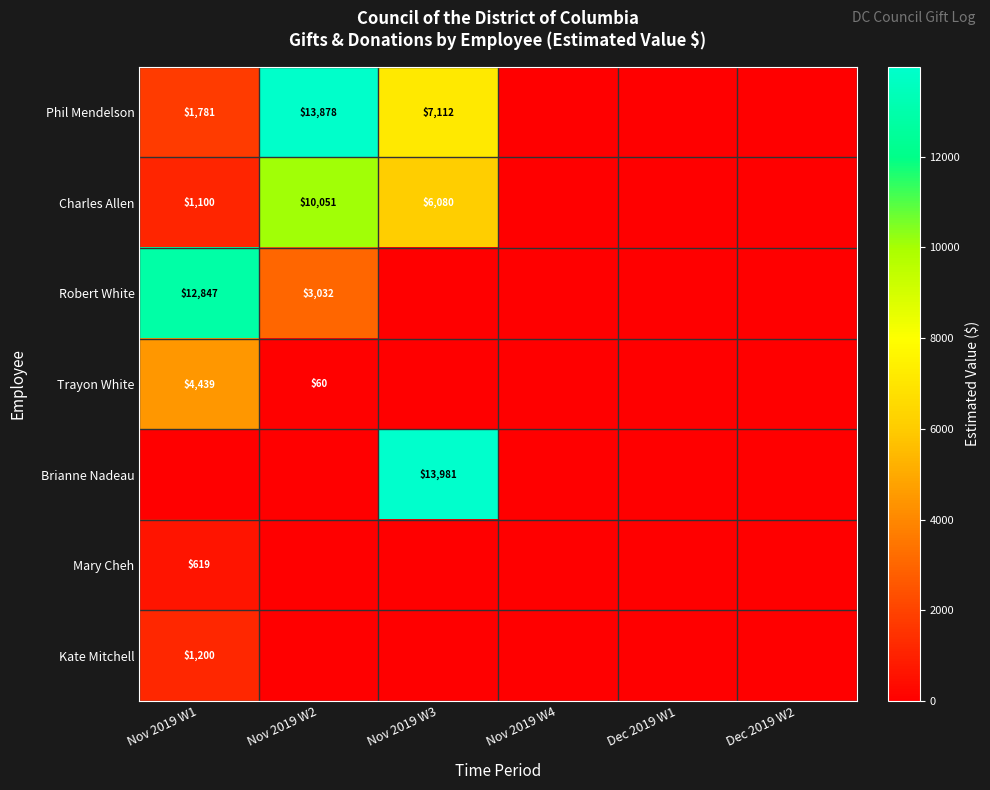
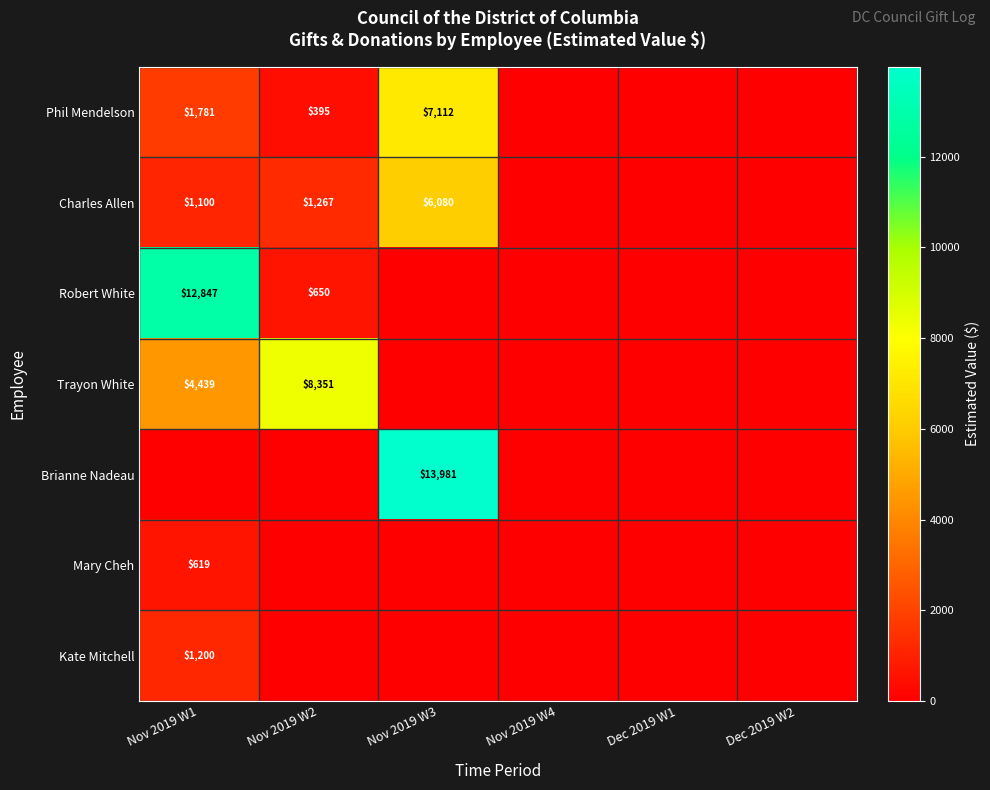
  {
    "Phil Mendelson": {
      "Nov 2019 W1": "$1,781",
-     "Nov 2019 W2": "$13,878",
+     "Nov 2019 W2": "$395",
      "Nov 2019 W3": "$7,112"
    },
    "Charles Allen": {
      "Nov 2019 W1": "$1,100",
-     "Nov 2019 W2": "$10,051",
+     "Nov 2019 W2": "$1,267",
      "Nov 2019 W3": "$6,080"
    },
    "Robert White": {
      "Nov 2019 W1": "$12,847",
-     "Nov 2019 W2": "$3,032"
+     "Nov 2019 W2": "$650"
    },
    "Trayon White": {
      "Nov 2019 W1": "$4,439",
-     "Nov 2019 W2": "$60"
+     "Nov 2019 W2": "$8,351"
    },
    "Brianne Nadeau": {
      "Nov 2019 W3": "$13,981"
    },
    "Mary Cheh": {
      "Nov 2019 W1": "$619"
    },
    "Kate Mitchell": {
      "Nov 2019 W1": "$1,200"
    }
  }
